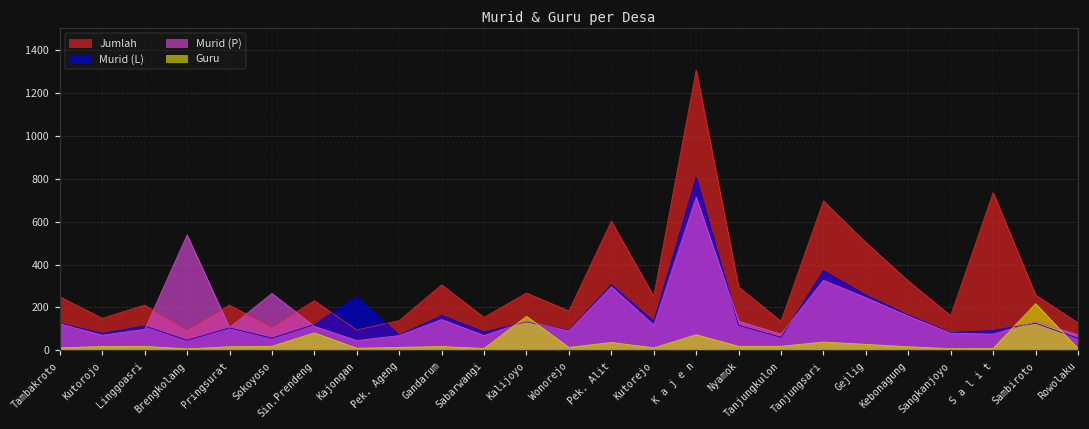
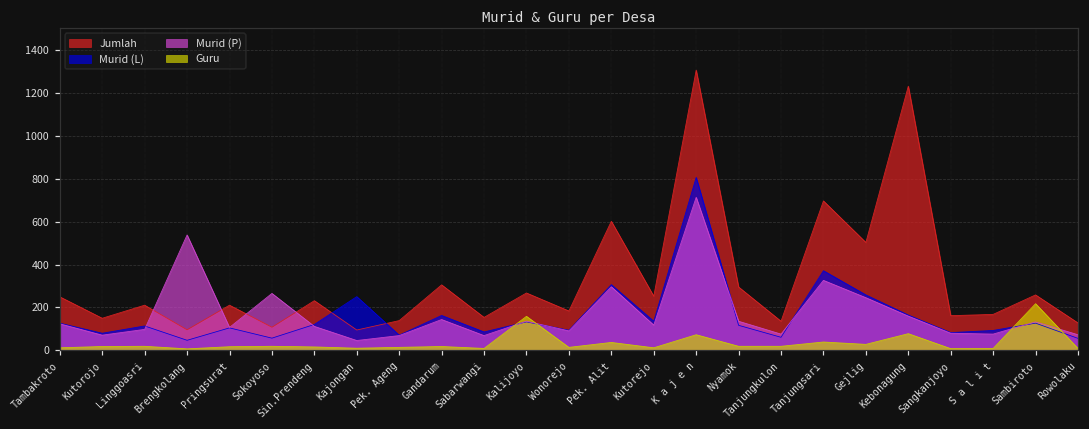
  {
    "Jumlah": {
      "Tambakroto": 250,
      "Kutorojo": 150,
      "Linggoasri": 210,
      "Brengkolang": 100,
      "Pringsurat": 210,
      "Sokoyoso": 110,
      "Sin.Prendeng": 230,
      "Kajongan": 90,
      "Pek. Ageng": 140,
      "Gandarum": 310,
      "Sabarwangi": 150,
      "Kalijoyo": 270,
      "Wonorejo": 180,
      "Pek. Alit": 600,
      "Kutorejo": 250,
      "K a j e n": 1310,
      "Nyamok": 300,
      "Tanjungkulon": 140,
      "Tanjungsari": 700,
      "Gejlig": 500,
-     "Kebonagung": 320,
+     "Kebonagung": 1230,
      "Sangkanjoyo": 160,
-     "S a l i t": 740,
+     "S a l i t": 170,
      "Sambiroto": 260,
      "Rowolaku": 130
    },
    "Murid (L)": {
      "Linggoasri": 110,
      "Brengkolang": 50,
      "Sokoyoso": 60,
      "Kajongan": 250,
      "Gandarum": 160,
      "Sabarwangi": 90,
      "Kutorejo": 140,
      "K a j e n": 810,
      "Nyamok": 120,
      "Tanjungkulon": 60,
      "Tanjungsari": 370,
      "S a l i t": 90,
      "Rowolaku": 60
    },
    "Murid (P)": {
      "Linggoasri": 100,
      "Brengkolang": 540,
      "Sokoyoso": 270,
      "Kajongan": 50,
      "Gandarum": 140,
      "Sabarwangi": 70,
      "Kutorejo": 120,
      "K a j e n": 710,
      "Nyamok": 140,
      "Tanjungkulon": 80,
      "Tanjungsari": 330,
      "S a l i t": 80,
      "Rowolaku": 70
    },
    "Guru": {
      "Tambakroto": 10,
      "Kutorojo": 20,
      "Linggoasri": 20,
      "Brengkolang": 10,
      "Pringsurat": 20,
      "Sokoyoso": 20,
-     "Sin.Prendeng": 80,
+     "Sin.Prendeng": 20,
      "Kajongan": 10,
      "Pek. Ageng": 10,
      "Gandarum": 20,
      "Sabarwangi": 10,
      "Kalijoyo": 160,
      "Wonorejo": 10,
      "Pek. Alit": 40,
      "Kutorejo": 10,
      "K a j e n": 70,
      "Nyamok": 20,
      "Tanjungkulon": 20,
      "Tanjungsari": 40,
      "Gejlig": 30,
-     "Kebonagung": 20,
+     "Kebonagung": 80,
      "Sangkanjoyo": 10,
      "S a l i t": 10,
      "Sambiroto": 220,
      "Rowolaku": 10
    }
  }
